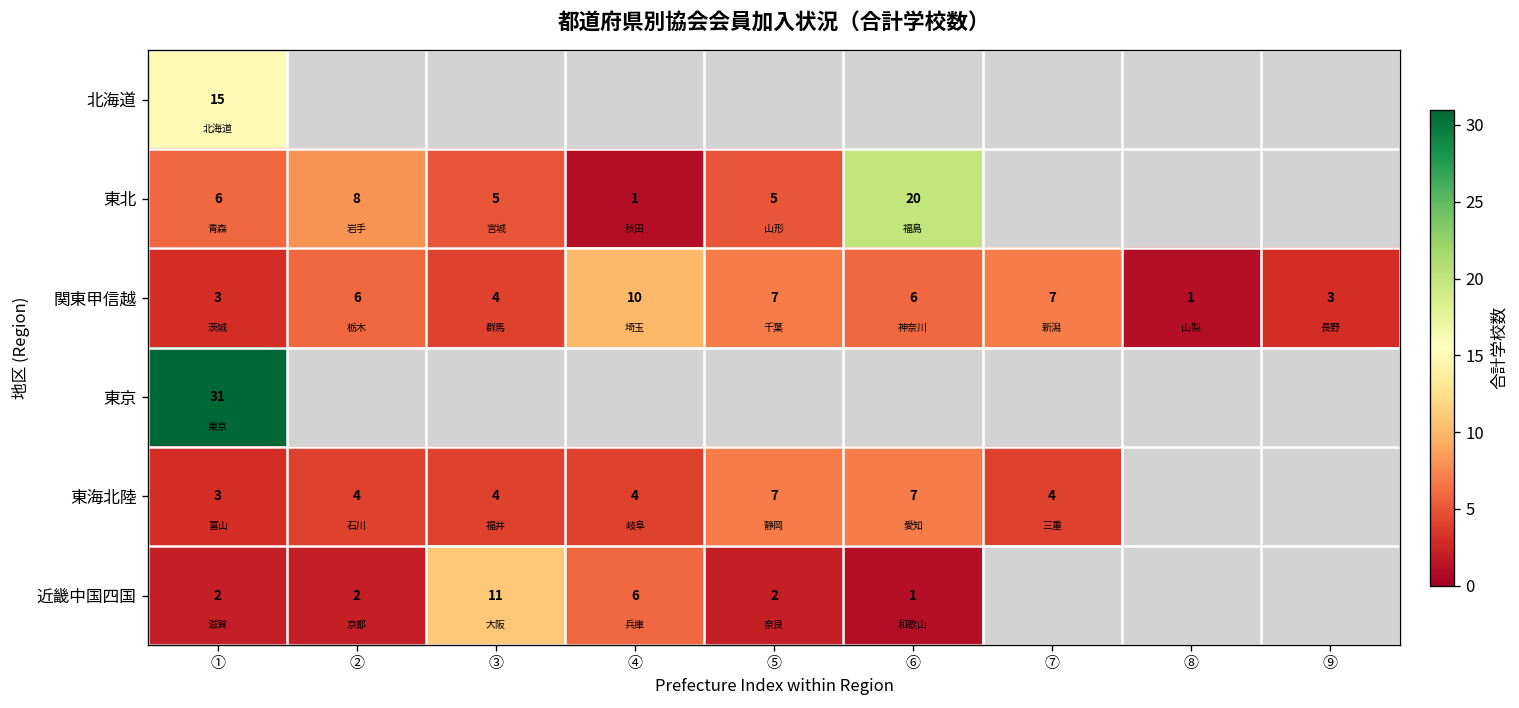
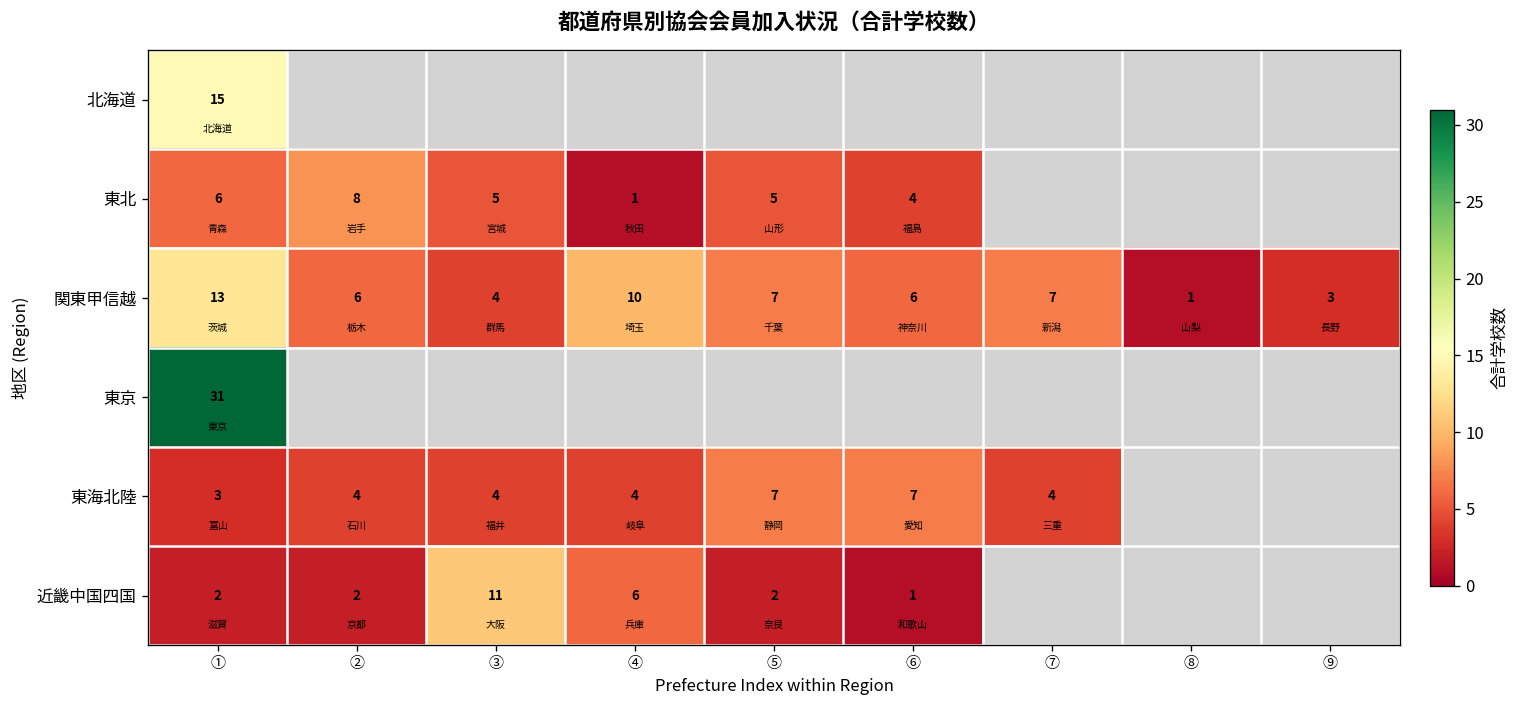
  {
    "東北": {
-     "⑥": 20
+     "⑥": 4
    },
    "関東甲信越": {
-     "①": 3
+     "①": 13
    }
  }
